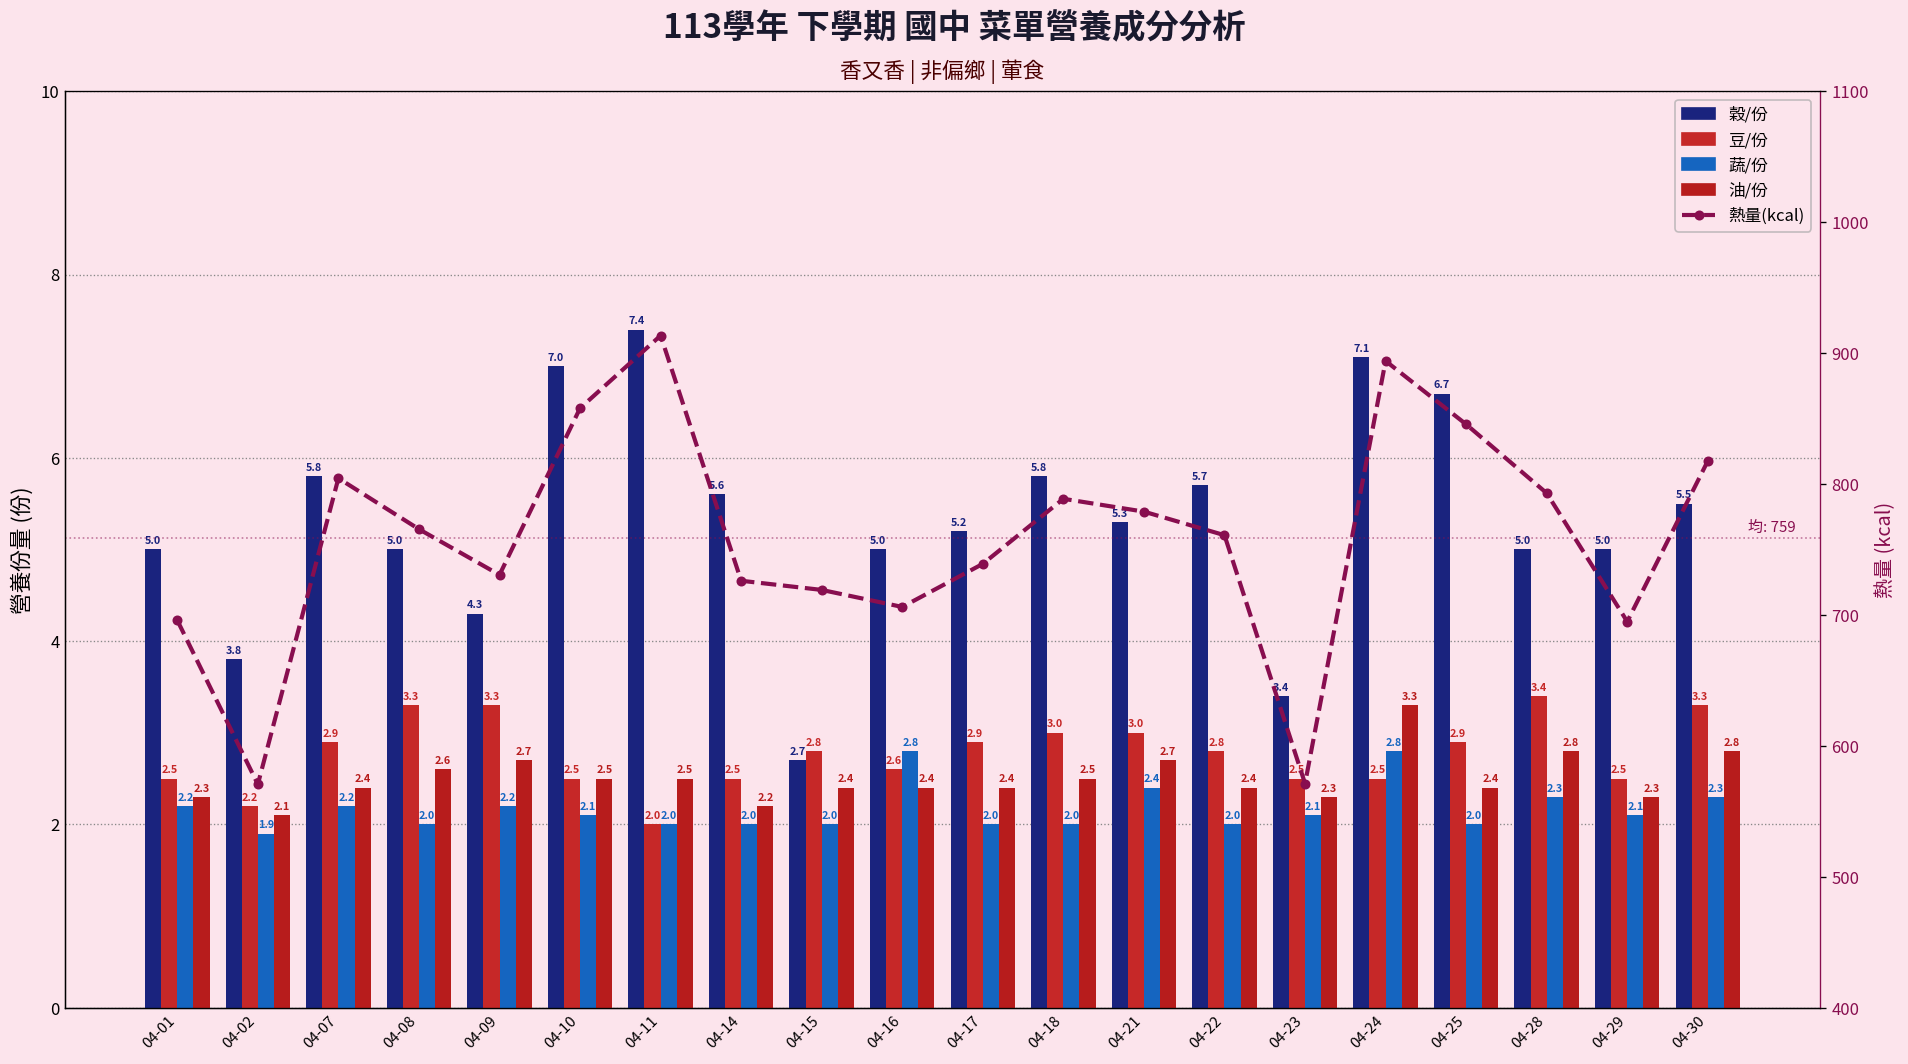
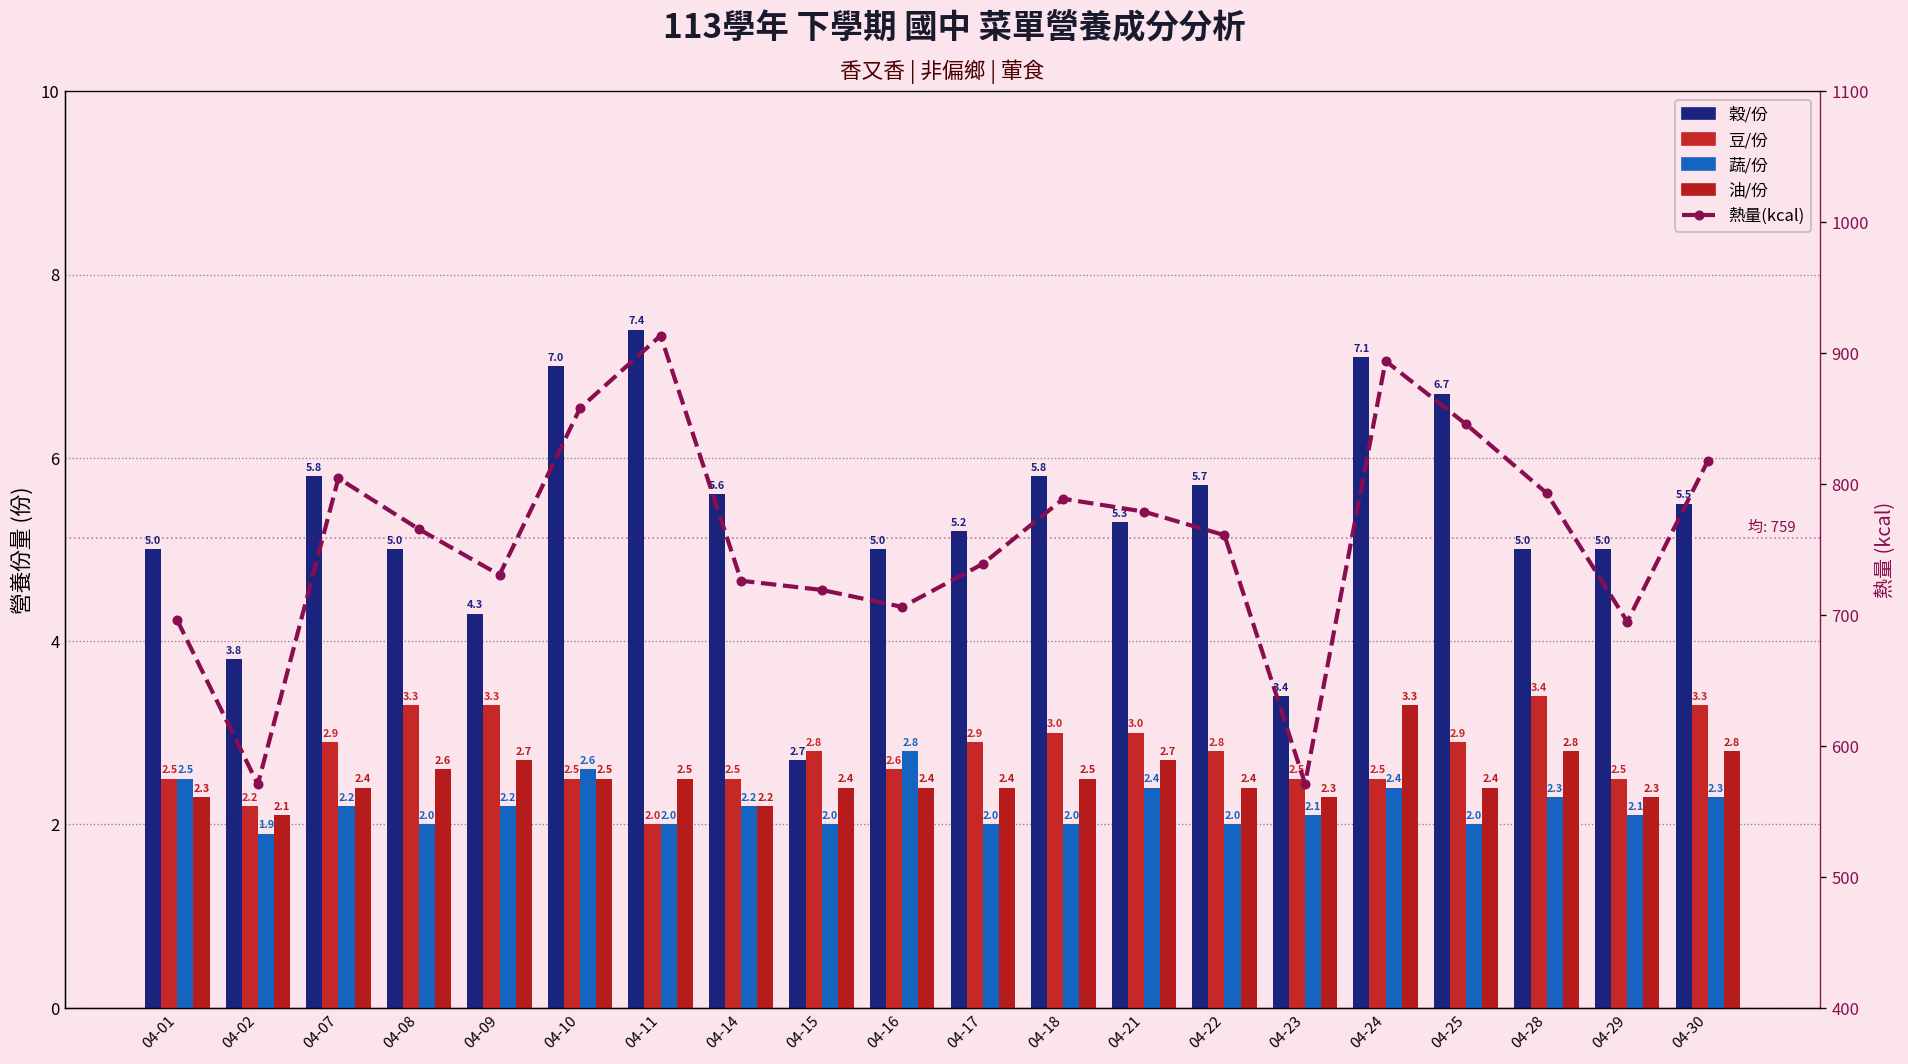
  {
    "穀/份": {
      "04-01": 5.0,
      "04-02": 3.8,
      "04-07": 5.8,
      "04-08": 5.0,
      "04-09": 4.3,
      "04-10": 7.0,
      "04-11": 7.4,
      "04-14": 5.6,
      "04-15": 2.7,
      "04-16": 5.0,
      "04-17": 5.2,
      "04-18": 5.8,
      "04-21": 5.3,
      "04-22": 5.7,
      "04-23": 3.4,
      "04-24": 7.1,
      "04-25": 6.7,
      "04-28": 5.0,
      "04-29": 5.0,
      "04-30": 5.5
    },
    "蔬/份": {
-     "04-01": 2.2,
+     "04-01": 2.5,
      "04-02": 1.9,
      "04-07": 2.2,
      "04-08": 2.0,
      "04-09": 2.2,
-     "04-10": 2.1,
+     "04-10": 2.6,
      "04-11": 2.0,
-     "04-14": 2.0,
+     "04-14": 2.2,
      "04-15": 2.0,
      "04-16": 2.8,
      "04-17": 2.0,
      "04-18": 2.0,
      "04-21": 2.4,
      "04-22": 2.0,
      "04-23": 2.1,
-     "04-24": 2.8,
+     "04-24": 2.4,
      "04-25": 2.0,
      "04-28": 2.3,
      "04-29": 2.1,
      "04-30": 2.3
    }
  }
